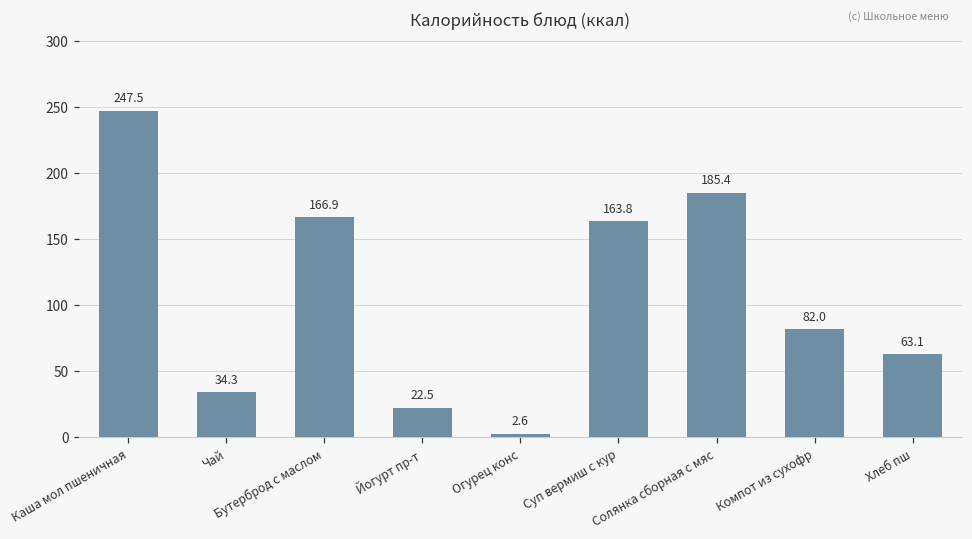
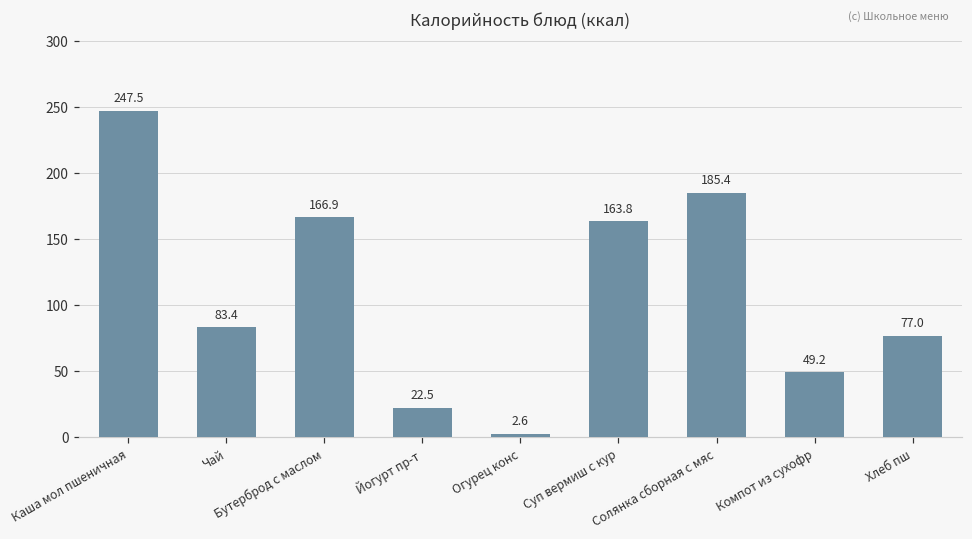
  {
    "Каша мол пшеничная": 247.5,
-   "Чай": 34.3,
+   "Чай": 83.4,
    "Бутерброд с маслом": 166.9,
    "Йогурт пр-т": 22.5,
    "Огурец конс": 2.6,
    "Суп вермиш с кур": 163.8,
    "Солянка сборная с мяс": 185.4,
-   "Компот из сухофр": 82.0,
-   "Хлеб пш": 63.1
+   "Компот из сухофр": 49.2,
+   "Хлеб пш": 77.0
  }
